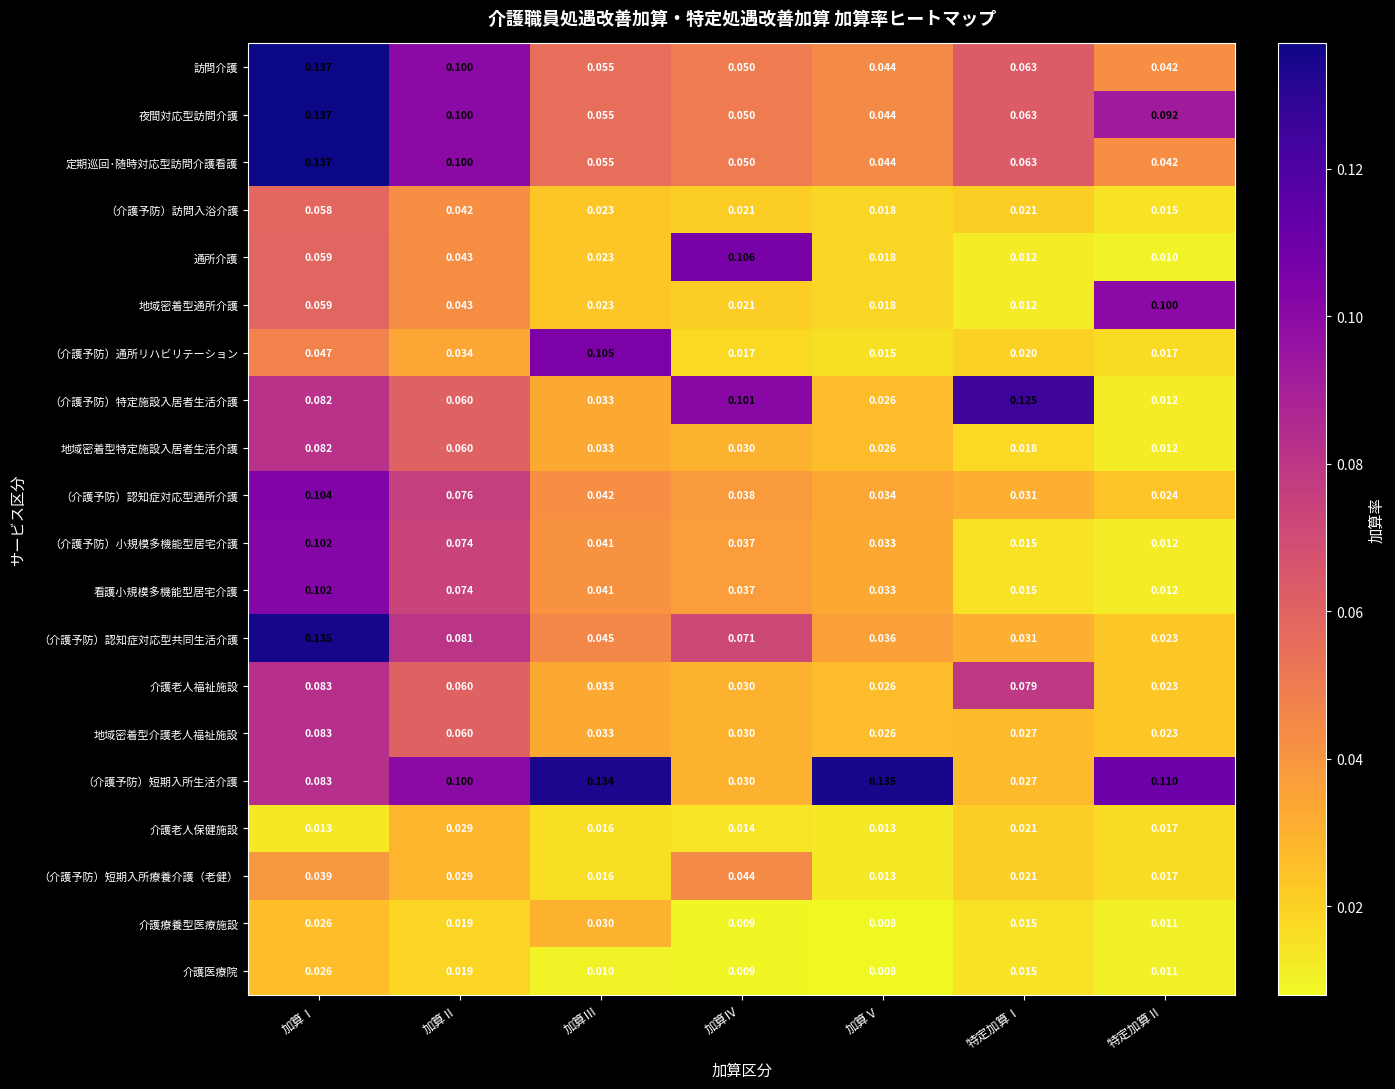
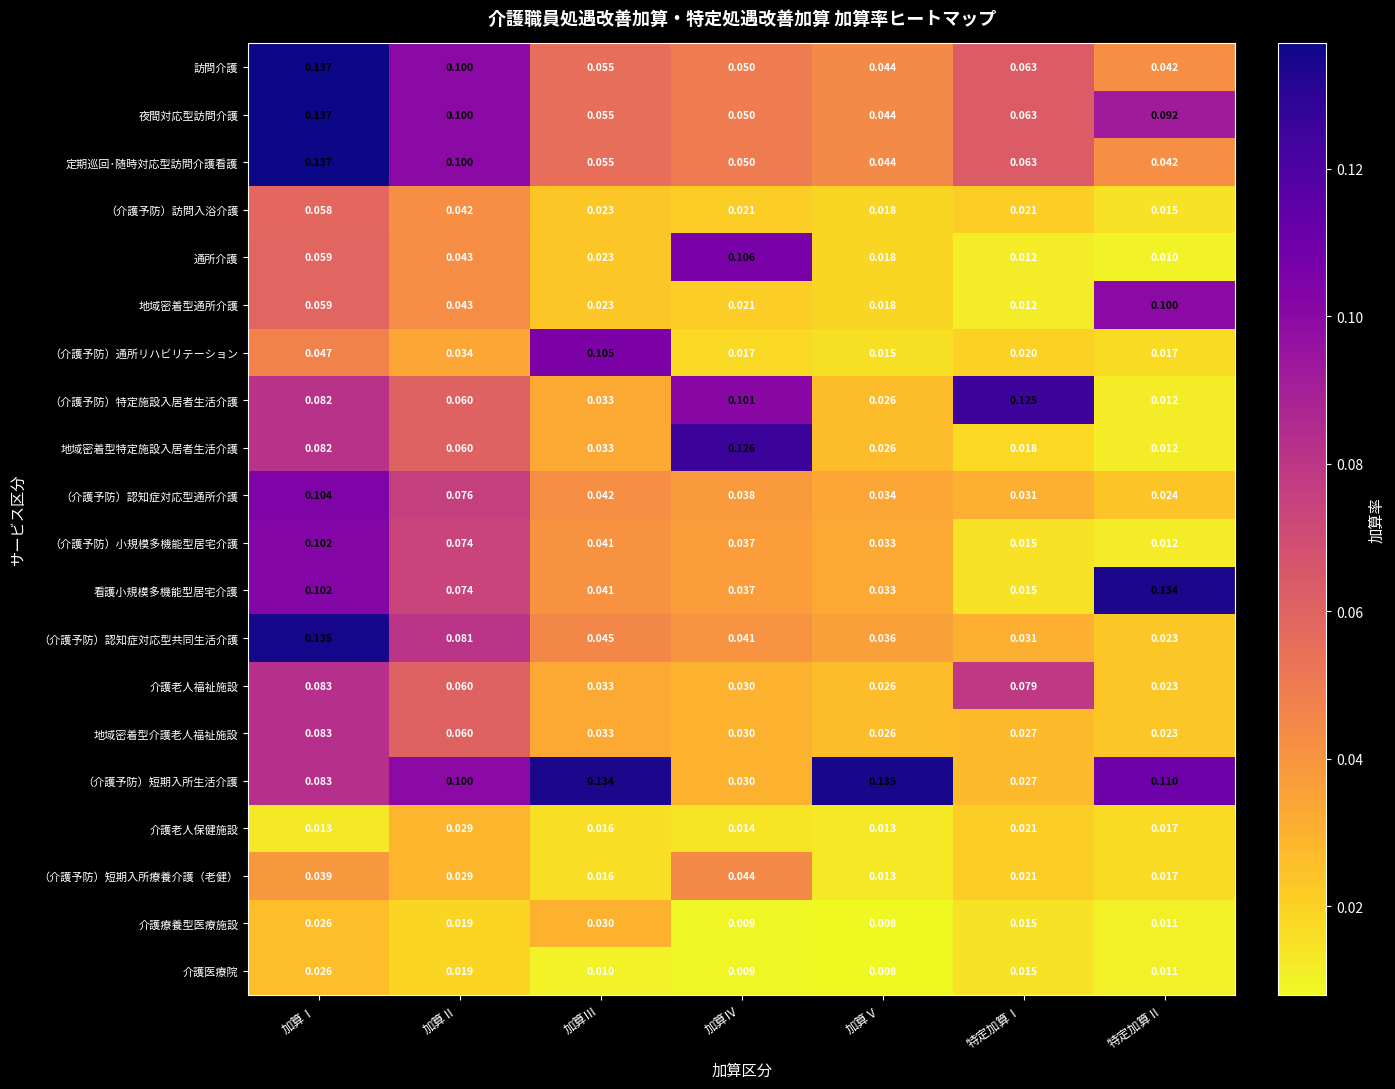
  {
    "訪問介護": {
      "加算Ⅰ": 0.137,
      "加算Ⅱ": 0.100,
      "加算Ⅲ": 0.055,
      "加算Ⅳ": 0.050,
      "加算Ⅴ": 0.044,
      "特定加算Ⅰ": 0.063,
      "特定加算Ⅱ": 0.042
    },
    "夜間対応型訪問介護": {
      "加算Ⅰ": 0.137,
      "加算Ⅱ": 0.100,
      "加算Ⅲ": 0.055,
      "加算Ⅳ": 0.050,
      "加算Ⅴ": 0.044,
      "特定加算Ⅰ": 0.063,
      "特定加算Ⅱ": 0.092
    },
    "定期巡回･随時対応型訪問介護看護": {
      "加算Ⅰ": 0.137,
      "加算Ⅱ": 0.100,
      "加算Ⅲ": 0.055,
      "加算Ⅳ": 0.050,
      "加算Ⅴ": 0.044,
      "特定加算Ⅰ": 0.063,
      "特定加算Ⅱ": 0.042
    },
    "（介護予防）訪問入浴介護": {
      "加算Ⅰ": 0.058,
      "加算Ⅱ": 0.042,
      "加算Ⅲ": 0.023,
      "加算Ⅳ": 0.021,
      "加算Ⅴ": 0.018,
      "特定加算Ⅰ": 0.021,
      "特定加算Ⅱ": 0.015
    },
    "通所介護": {
      "加算Ⅰ": 0.059,
      "加算Ⅱ": 0.043,
      "加算Ⅲ": 0.023,
      "加算Ⅳ": 0.106,
      "加算Ⅴ": 0.018,
      "特定加算Ⅰ": 0.012,
      "特定加算Ⅱ": 0.010
    },
    "地域密着型通所介護": {
      "加算Ⅰ": 0.059,
      "加算Ⅱ": 0.043,
      "加算Ⅲ": 0.023,
      "加算Ⅳ": 0.021,
      "加算Ⅴ": 0.018,
      "特定加算Ⅰ": 0.012,
      "特定加算Ⅱ": 0.100
    },
    "（介護予防）通所リハビリテーション": {
      "加算Ⅰ": 0.047,
      "加算Ⅱ": 0.034,
      "加算Ⅲ": 0.105,
      "加算Ⅳ": 0.017,
      "加算Ⅴ": 0.015,
      "特定加算Ⅰ": 0.020,
      "特定加算Ⅱ": 0.017
    },
    "（介護予防）特定施設入居者生活介護": {
      "加算Ⅰ": 0.082,
      "加算Ⅱ": 0.060,
      "加算Ⅲ": 0.033,
      "加算Ⅳ": 0.101,
      "加算Ⅴ": 0.026,
      "特定加算Ⅰ": 0.125,
      "特定加算Ⅱ": 0.012
    },
    "地域密着型特定施設入居者生活介護": {
      "加算Ⅰ": 0.082,
      "加算Ⅱ": 0.060,
      "加算Ⅲ": 0.033,
-     "加算Ⅳ": 0.030,
+     "加算Ⅳ": 0.126,
      "加算Ⅴ": 0.026,
      "特定加算Ⅰ": 0.018,
      "特定加算Ⅱ": 0.012
    },
    "（介護予防）認知症対応型通所介護": {
      "加算Ⅰ": 0.104,
      "加算Ⅱ": 0.076,
      "加算Ⅲ": 0.042,
      "加算Ⅳ": 0.038,
      "加算Ⅴ": 0.034,
      "特定加算Ⅰ": 0.031,
      "特定加算Ⅱ": 0.024
    },
    "（介護予防）小規模多機能型居宅介護": {
      "加算Ⅰ": 0.102,
      "加算Ⅱ": 0.074,
      "加算Ⅲ": 0.041,
      "加算Ⅳ": 0.037,
      "加算Ⅴ": 0.033,
      "特定加算Ⅰ": 0.015,
      "特定加算Ⅱ": 0.012
    },
    "看護小規模多機能型居宅介護": {
      "加算Ⅰ": 0.102,
      "加算Ⅱ": 0.074,
      "加算Ⅲ": 0.041,
      "加算Ⅳ": 0.037,
      "加算Ⅴ": 0.033,
      "特定加算Ⅰ": 0.015,
-     "特定加算Ⅱ": 0.012
+     "特定加算Ⅱ": 0.134
    },
    "（介護予防）認知症対応型共同生活介護": {
      "加算Ⅰ": 0.135,
      "加算Ⅱ": 0.081,
      "加算Ⅲ": 0.045,
-     "加算Ⅳ": 0.071,
+     "加算Ⅳ": 0.041,
      "加算Ⅴ": 0.036,
      "特定加算Ⅰ": 0.031,
      "特定加算Ⅱ": 0.023
    },
    "介護老人福祉施設": {
      "加算Ⅰ": 0.083,
      "加算Ⅱ": 0.060,
      "加算Ⅲ": 0.033,
      "加算Ⅳ": 0.030,
      "加算Ⅴ": 0.026,
      "特定加算Ⅰ": 0.079,
      "特定加算Ⅱ": 0.023
    },
    "地域密着型介護老人福祉施設": {
      "加算Ⅰ": 0.083,
      "加算Ⅱ": 0.060,
      "加算Ⅲ": 0.033,
      "加算Ⅳ": 0.030,
      "加算Ⅴ": 0.026,
      "特定加算Ⅰ": 0.027,
      "特定加算Ⅱ": 0.023
    },
    "（介護予防）短期入所生活介護": {
      "加算Ⅰ": 0.083,
      "加算Ⅱ": 0.100,
      "加算Ⅲ": 0.134,
      "加算Ⅳ": 0.030,
      "加算Ⅴ": 0.135,
      "特定加算Ⅰ": 0.027,
      "特定加算Ⅱ": 0.110
    },
    "介護老人保健施設": {
      "加算Ⅰ": 0.013,
      "加算Ⅱ": 0.029,
      "加算Ⅲ": 0.016,
      "加算Ⅳ": 0.014,
      "加算Ⅴ": 0.013,
      "特定加算Ⅰ": 0.021,
      "特定加算Ⅱ": 0.017
    },
    "（介護予防）短期入所療養介護（老健）": {
      "加算Ⅰ": 0.039,
      "加算Ⅱ": 0.029,
      "加算Ⅲ": 0.016,
      "加算Ⅳ": 0.044,
      "加算Ⅴ": 0.013,
      "特定加算Ⅰ": 0.021,
      "特定加算Ⅱ": 0.017
    },
    "介護療養型医療施設": {
      "加算Ⅰ": 0.026,
      "加算Ⅱ": 0.019,
      "加算Ⅲ": 0.030,
      "加算Ⅳ": 0.009,
      "加算Ⅴ": 0.008,
      "特定加算Ⅰ": 0.015,
      "特定加算Ⅱ": 0.011
    },
    "介護医療院": {
      "加算Ⅰ": 0.026,
      "加算Ⅱ": 0.019,
      "加算Ⅲ": 0.010,
      "加算Ⅳ": 0.009,
      "加算Ⅴ": 0.008,
      "特定加算Ⅰ": 0.015,
      "特定加算Ⅱ": 0.011
    }
  }
